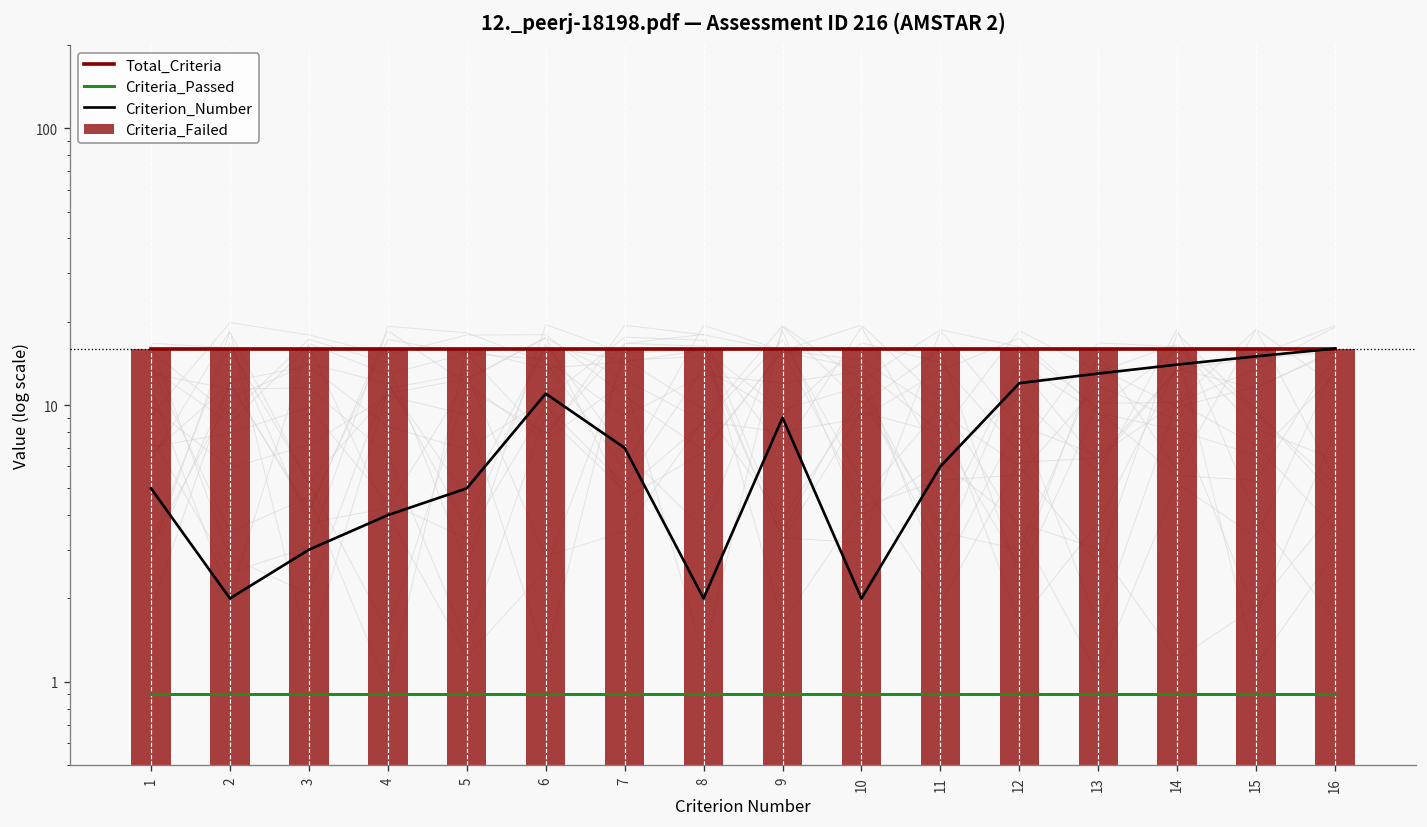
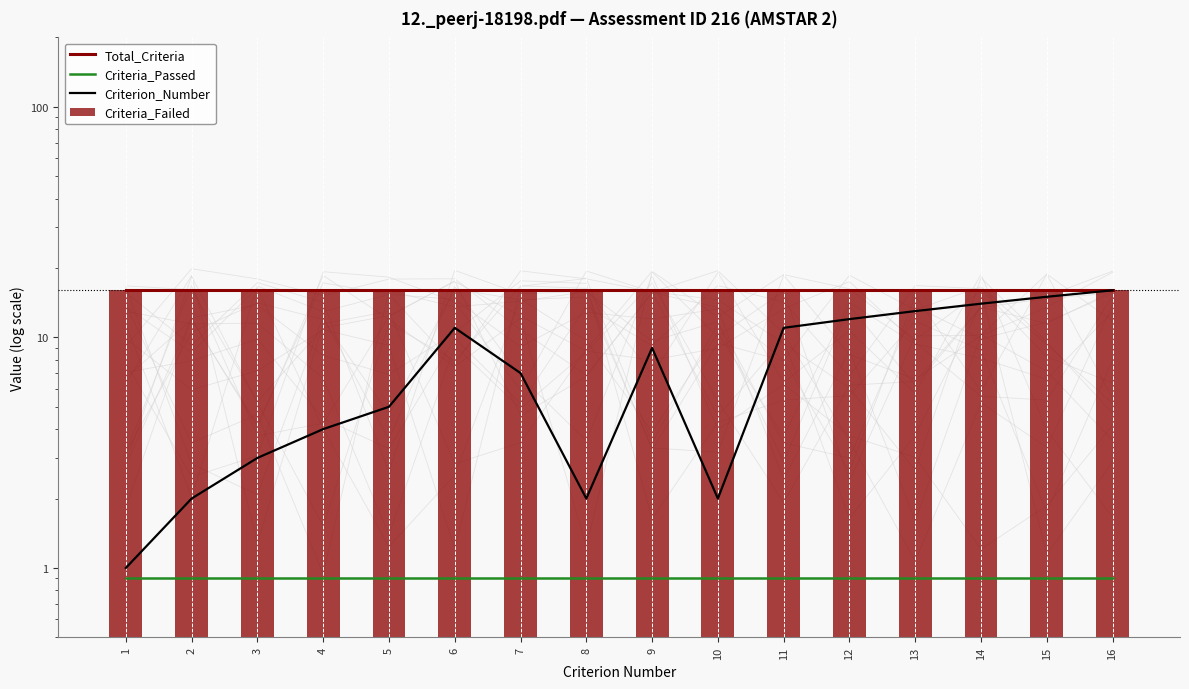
  {
    "Criteria_Passed": {
      "1": 0.90,
      "2": 0.90,
      "3": 0.90,
      "4": 0.90,
      "5": 0.90,
      "6": 0.90,
      "7": 0.90,
      "8": 0.90,
      "9": 0.90,
      "10": 0.90,
      "11": 0.90,
      "12": 0.90,
      "13": 0.90,
      "14": 0.90,
      "15": 0.90,
      "16": 0.90
    },
    "Criterion_Number": {
-     "1": 5,
+     "1": 1,
      "5": 5,
      "6": 11,
      "7": 7,
      "8": 2,
      "10": 2,
-     "11": 6,
+     "11": 11,
      "12": 12
    }
  }
